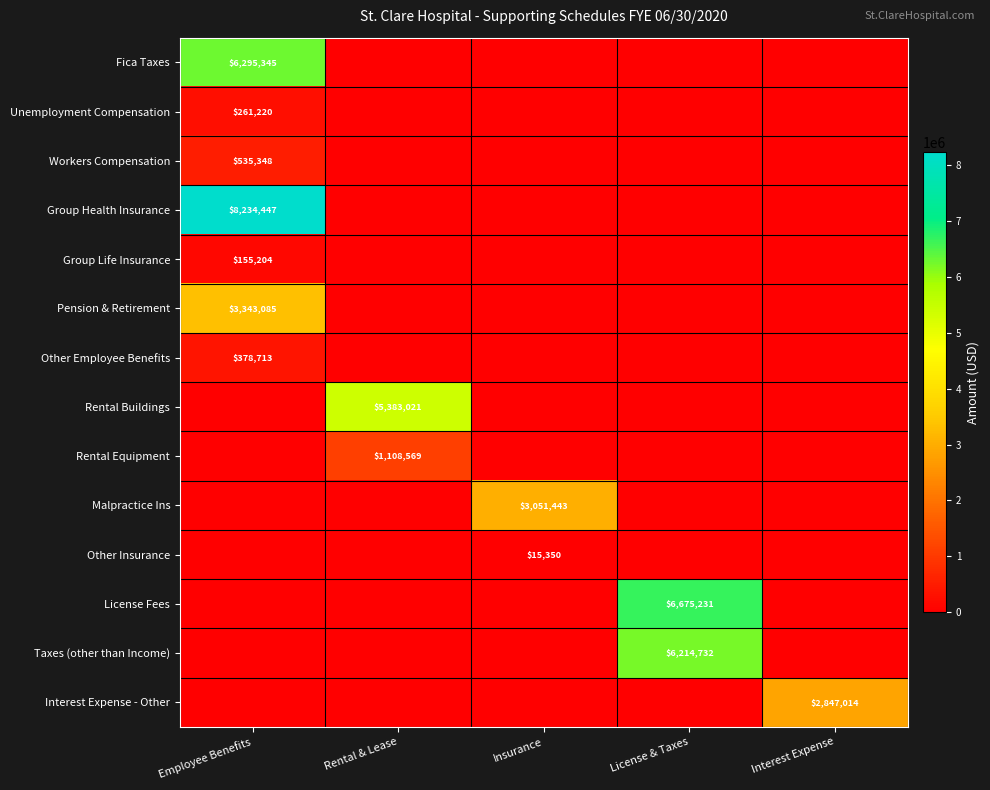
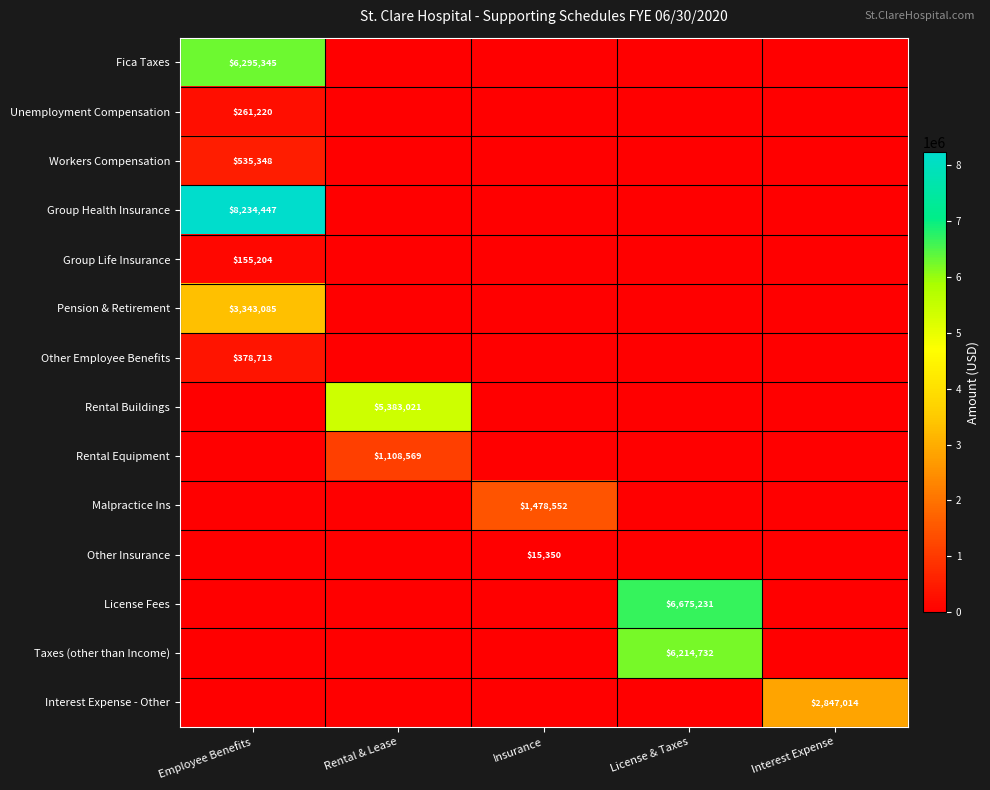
  {
    "Fica Taxes": {
      "Employee Benefits": "$6,295,345"
    },
    "Unemployment Compensation": {
      "Employee Benefits": "$261,220"
    },
    "Workers Compensation": {
      "Employee Benefits": "$535,348"
    },
    "Group Health Insurance": {
      "Employee Benefits": "$8,234,447"
    },
    "Group Life Insurance": {
      "Employee Benefits": "$155,204"
    },
    "Pension & Retirement": {
      "Employee Benefits": "$3,343,085"
    },
    "Other Employee Benefits": {
      "Employee Benefits": "$378,713"
    },
    "Rental Buildings": {
      "Rental & Lease": "$5,383,021"
    },
    "Rental Equipment": {
      "Rental & Lease": "$1,108,569"
    },
    "Malpractice Ins": {
-     "Insurance": "$3,051,443"
+     "Insurance": "$1,478,552"
    },
    "Other Insurance": {
      "Insurance": "$15,350"
    },
    "License Fees": {
      "License & Taxes": "$6,675,231"
    },
    "Taxes (other than Income)": {
      "License & Taxes": "$6,214,732"
    },
    "Interest Expense - Other": {
      "Interest Expense": "$2,847,014"
    }
  }
